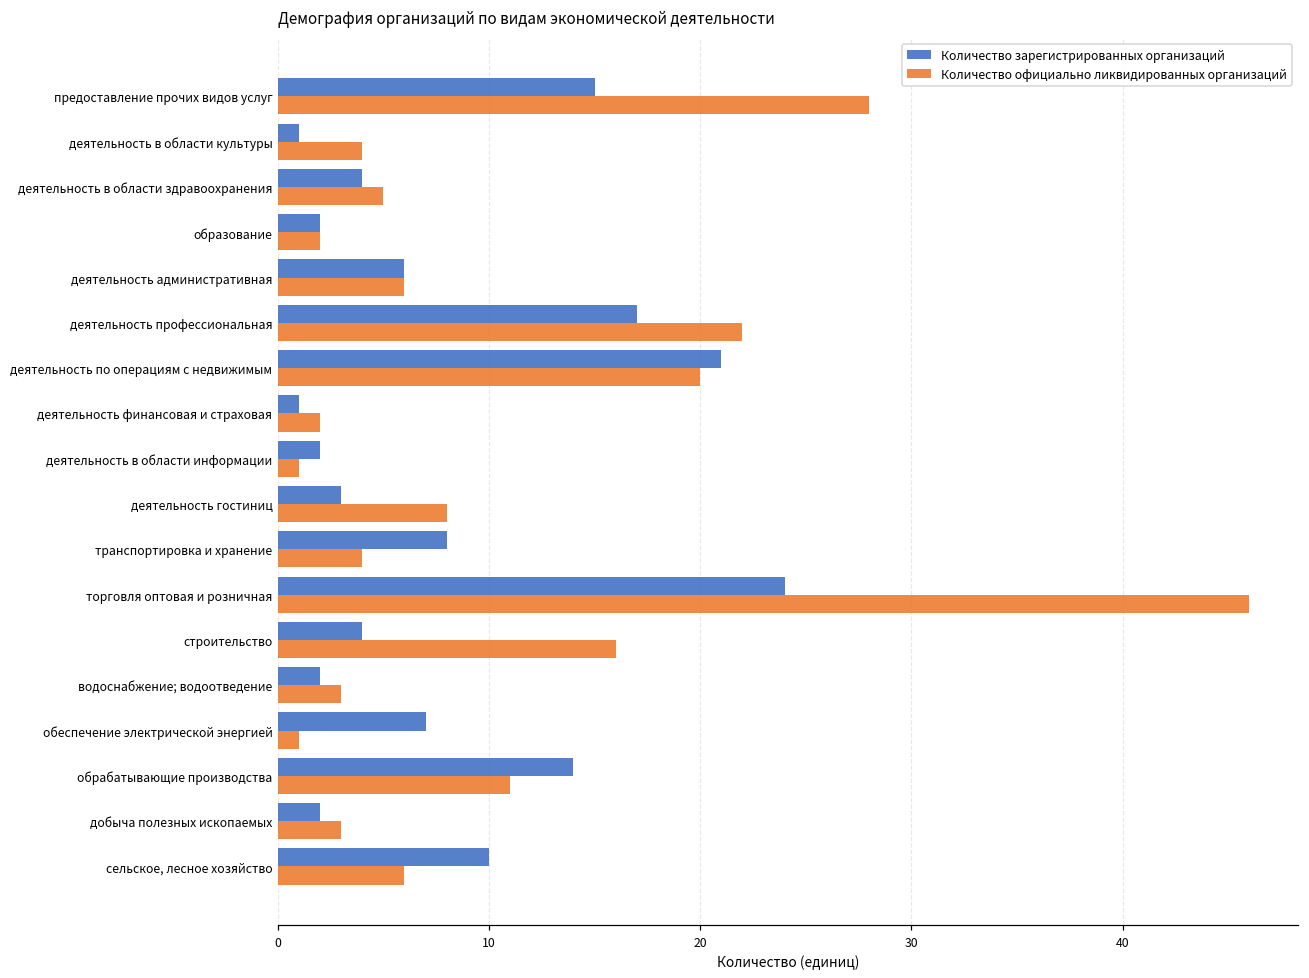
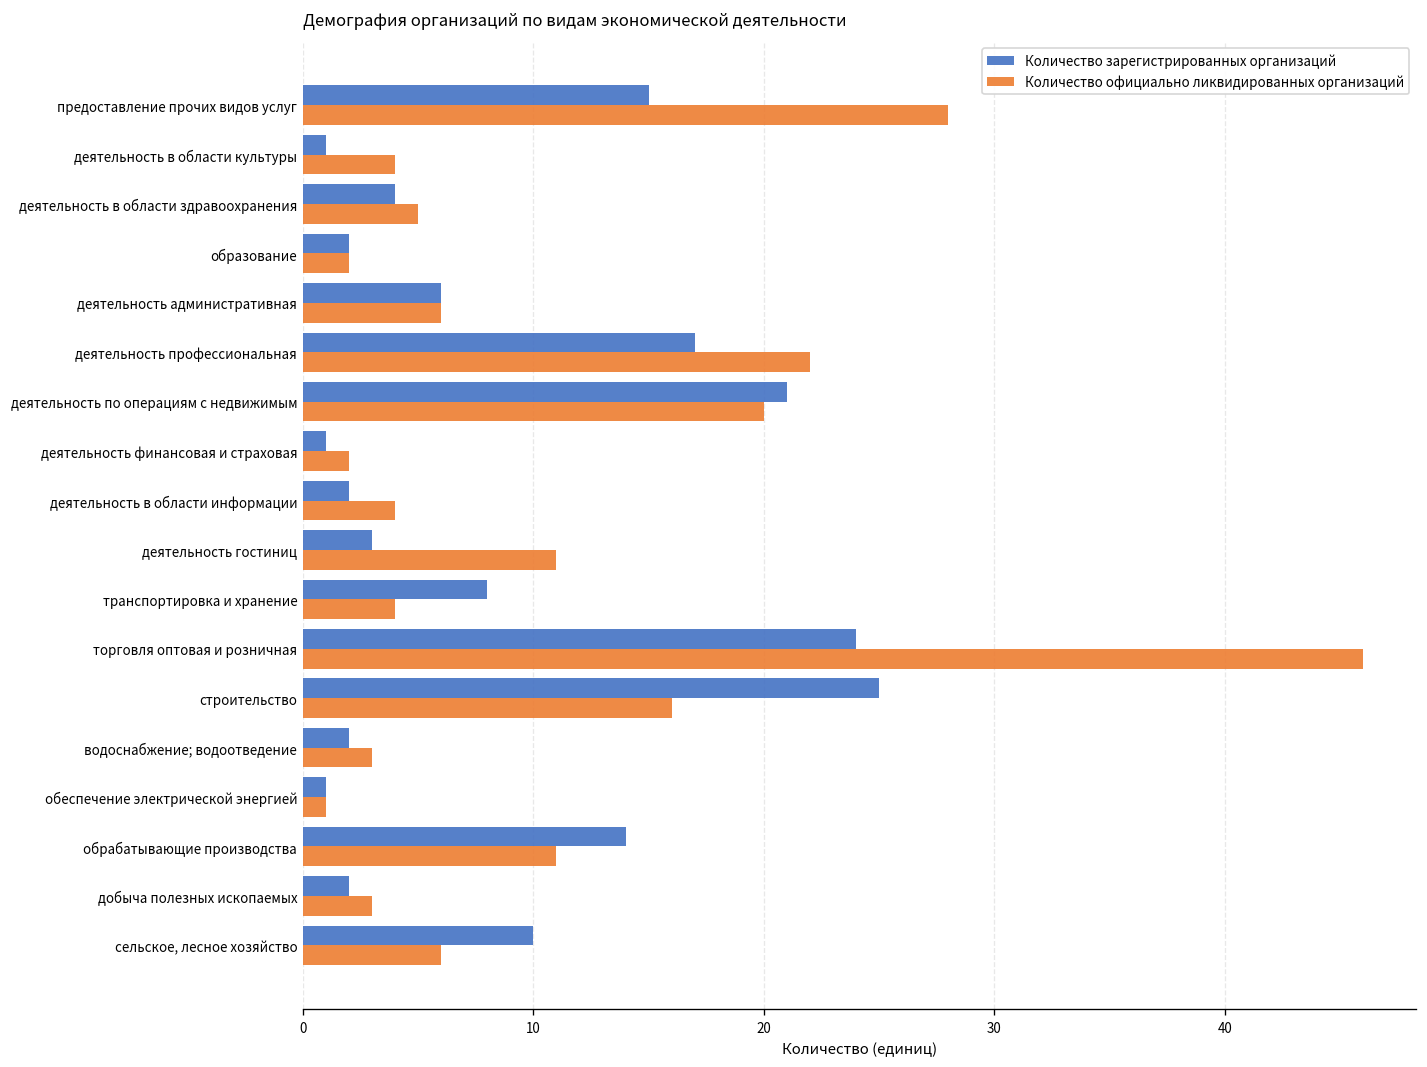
  {
    "Количество зарегистрированных организаций": {
      "предоставление прочих видов услуг": 15,
      "деятельность в области культуры": 1,
      "деятельность в области здравоохранения": 4,
      "образование": 2,
      "деятельность административная": 6,
      "деятельность профессиональная": 17,
      "деятельность по операциям с недвижимым": 21,
      "деятельность финансовая и страховая": 1,
      "деятельность в области информации": 2,
      "деятельность гостиниц": 3,
      "транспортировка и хранение": 8,
      "торговля оптовая и розничная": 24,
-     "строительство": 4,
+     "строительство": 25,
      "водоснабжение; водоотведение": 2,
-     "обеспечение электрической энергией": 7,
+     "обеспечение электрической энергией": 1,
      "обрабатывающие производства": 14,
      "добыча полезных ископаемых": 2,
      "сельское, лесное хозяйство": 10
    },
    "Количество официально ликвидированных организаций": {
      "предоставление прочих видов услуг": 28,
      "деятельность в области культуры": 4,
      "деятельность в области здравоохранения": 5,
      "образование": 2,
      "деятельность административная": 6,
      "деятельность профессиональная": 22,
      "деятельность по операциям с недвижимым": 20,
      "деятельность финансовая и страховая": 2,
-     "деятельность в области информации": 1,
-     "деятельность гостиниц": 8,
+     "деятельность в области информации": 4,
+     "деятельность гостиниц": 11,
      "транспортировка и хранение": 4,
      "торговля оптовая и розничная": 46,
      "строительство": 16,
      "водоснабжение; водоотведение": 3,
      "обеспечение электрической энергией": 1,
      "обрабатывающие производства": 11,
      "добыча полезных ископаемых": 3,
      "сельское, лесное хозяйство": 6
    }
  }
